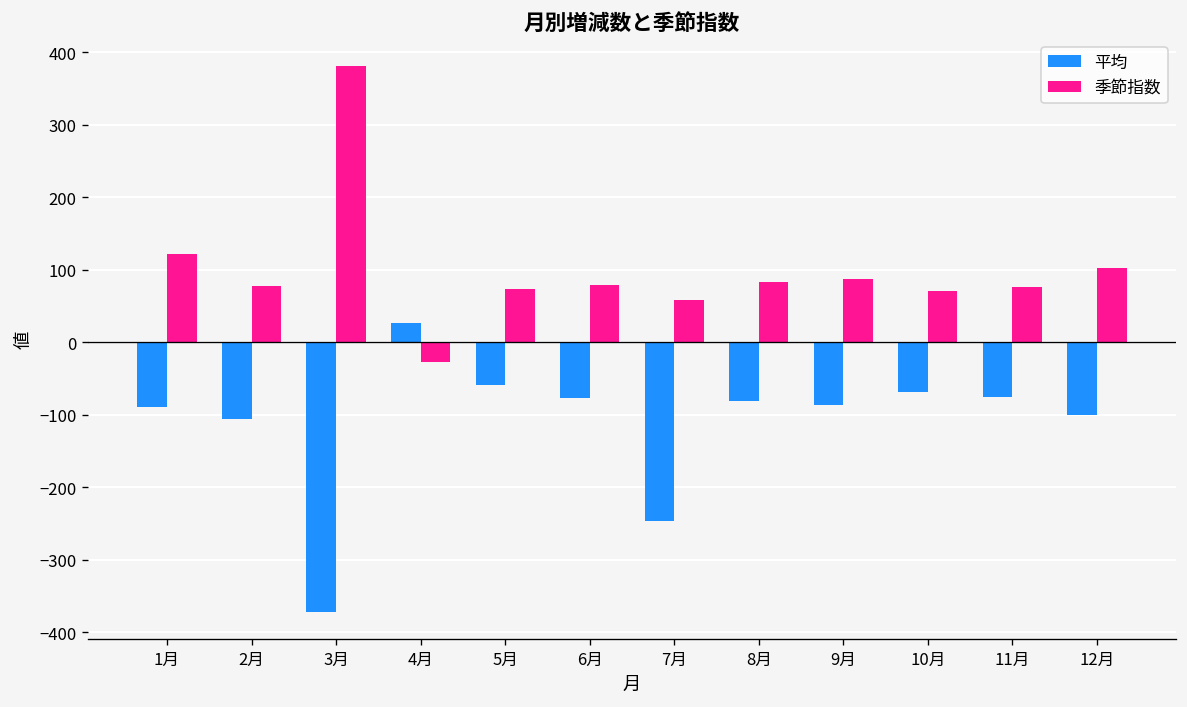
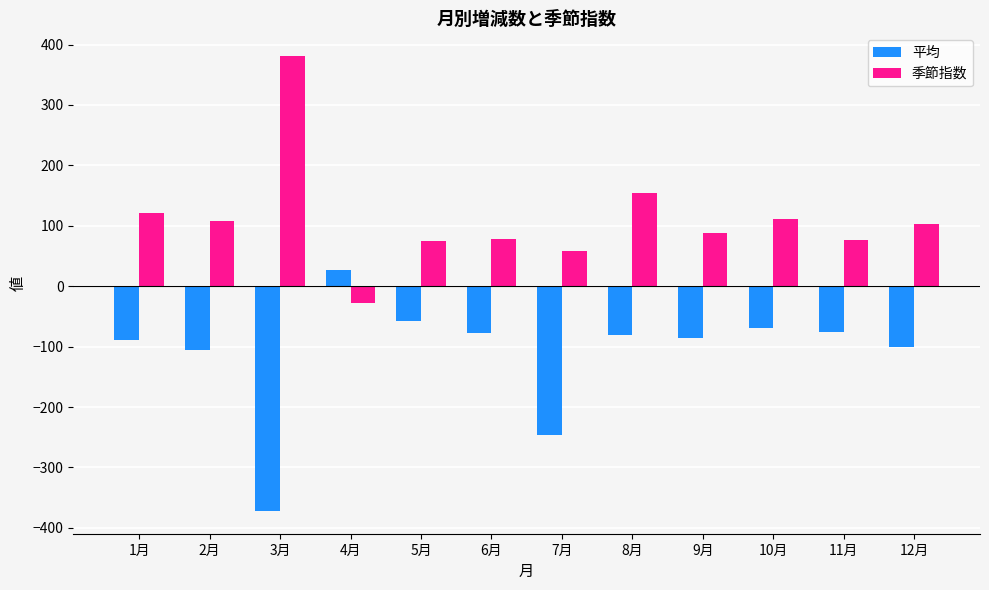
  {
    "平均": {
      "1月": -90,
      "2月": -110,
      "3月": -370,
      "4月": 30,
      "5月": -60,
      "6月": -80,
      "7月": -250,
      "8月": -80,
      "9月": -90,
      "10月": -70,
      "11月": -80,
      "12月": -100
    },
    "季節指数": {
      "1月": 120,
-     "2月": 80,
+     "2月": 110,
      "3月": 380,
      "4月": -30,
      "5月": 70,
      "6月": 80,
      "7月": 60,
-     "8月": 80,
+     "8月": 150,
      "9月": 90,
-     "10月": 70,
+     "10月": 110,
      "11月": 80,
      "12月": 100
    }
  }
